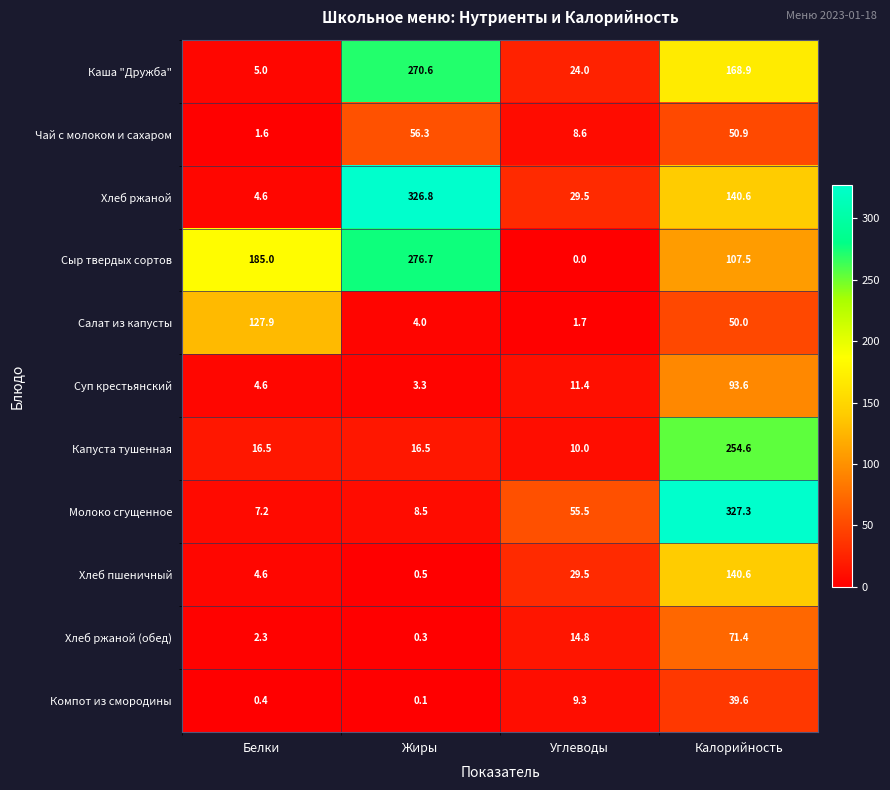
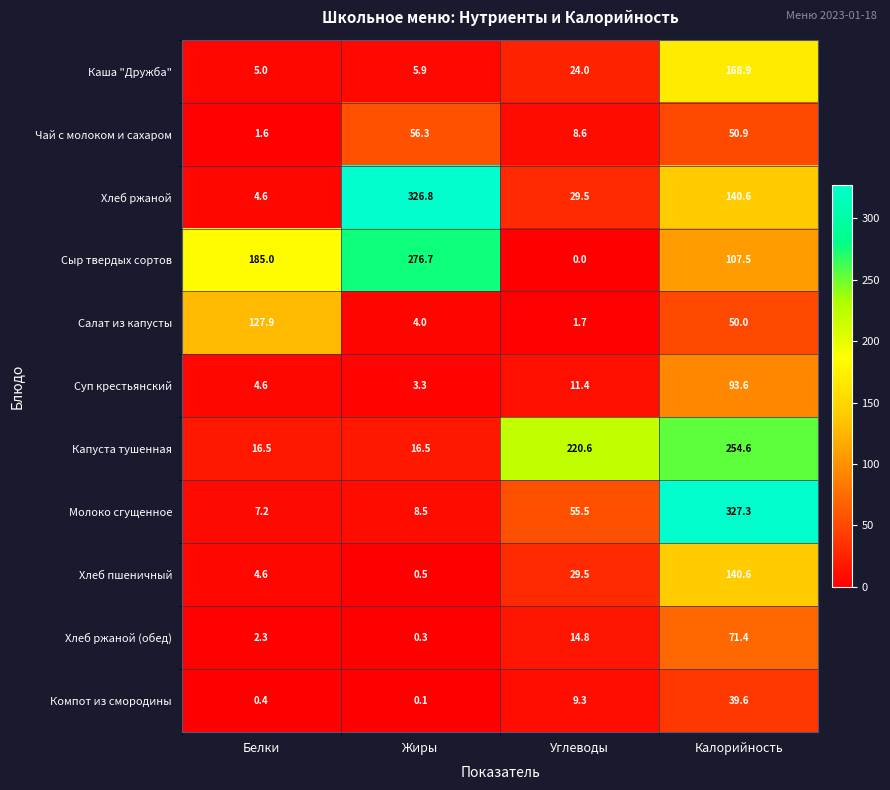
  {
    "Каша \"Дружба\"": {
      "Белки": 5.0,
-     "Жиры": 270.6,
+     "Жиры": 5.9,
      "Углеводы": 24.0,
      "Калорийность": 168.9
    },
    "Чай с молоком и сахаром": {
      "Белки": 1.6,
      "Жиры": 56.3,
      "Углеводы": 8.6,
      "Калорийность": 50.9
    },
    "Хлеб ржаной": {
      "Белки": 4.6,
      "Жиры": 326.8,
      "Углеводы": 29.5,
      "Калорийность": 140.6
    },
    "Сыр твердых сортов": {
      "Белки": 185.0,
      "Жиры": 276.7,
      "Углеводы": 0.0,
      "Калорийность": 107.5
    },
    "Салат из капусты": {
      "Белки": 127.9,
      "Жиры": 4.0,
      "Углеводы": 1.7,
      "Калорийность": 50.0
    },
    "Суп крестьянский": {
      "Белки": 4.6,
      "Жиры": 3.3,
      "Углеводы": 11.4,
      "Калорийность": 93.6
    },
    "Капуста тушенная": {
      "Белки": 16.5,
      "Жиры": 16.5,
-     "Углеводы": 10.0,
+     "Углеводы": 220.6,
      "Калорийность": 254.6
    },
    "Молоко сгущенное": {
      "Белки": 7.2,
      "Жиры": 8.5,
      "Углеводы": 55.5,
      "Калорийность": 327.3
    },
    "Хлеб пшеничный": {
      "Белки": 4.6,
      "Жиры": 0.5,
      "Углеводы": 29.5,
      "Калорийность": 140.6
    },
    "Хлеб ржаной (обед)": {
      "Белки": 2.3,
      "Жиры": 0.3,
      "Углеводы": 14.8,
      "Калорийность": 71.4
    },
    "Компот из смородины": {
      "Белки": 0.4,
      "Жиры": 0.1,
      "Углеводы": 9.3,
      "Калорийность": 39.6
    }
  }
